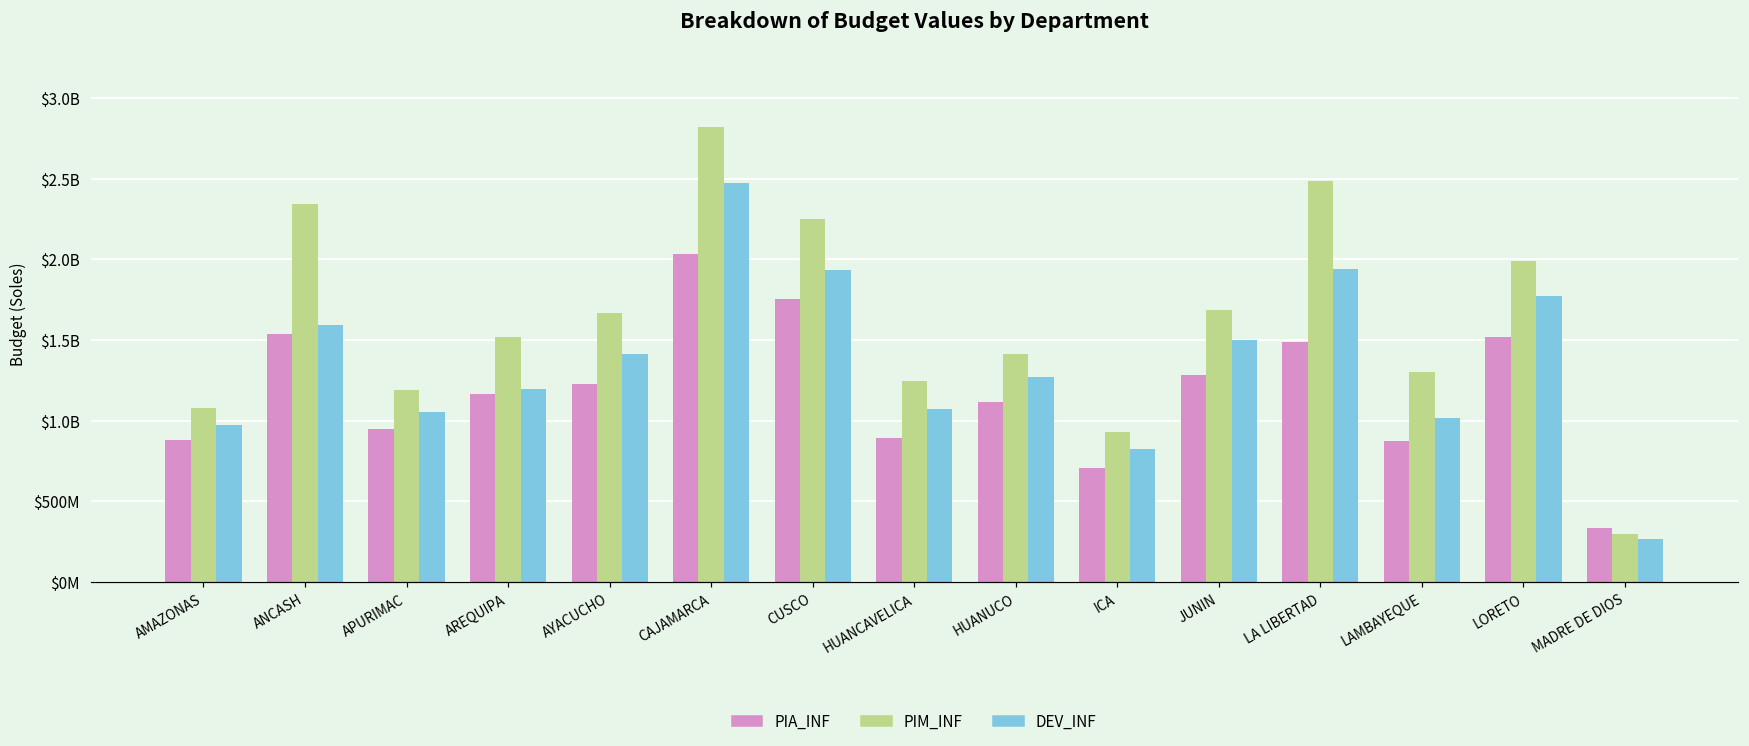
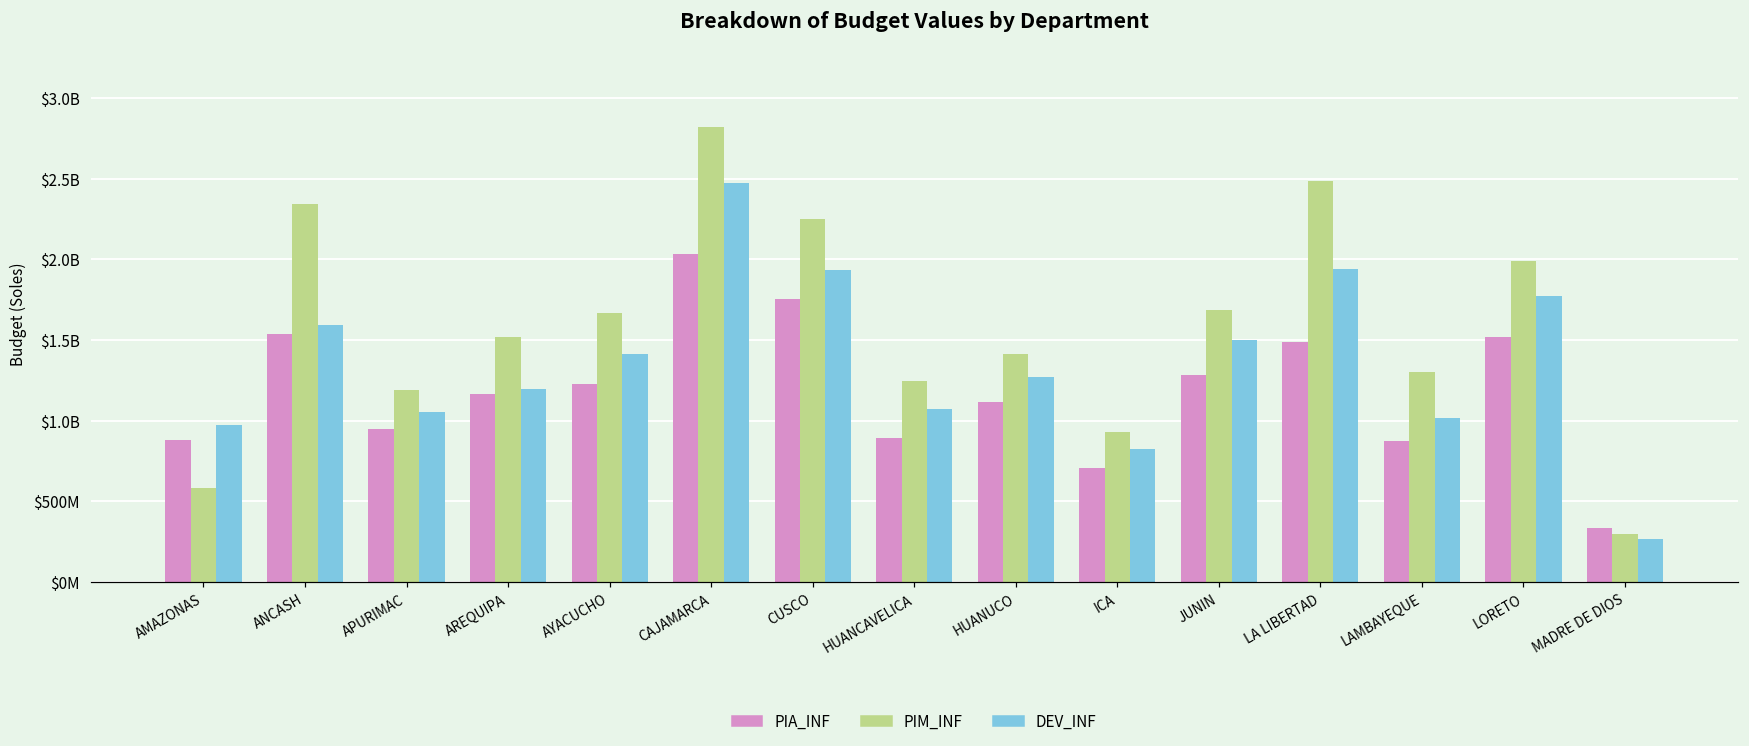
  {
    "PIA_INF": {
      "AMAZONAS": "$880000000",
      "ANCASH": "$1540000000",
      "APURIMAC": "$950000000",
      "AREQUIPA": "$1160000000",
      "AYACUCHO": "$1230000000",
      "CAJAMARCA": "$2030000000",
      "CUSCO": "$1750000000",
      "HUANCAVELICA": "$890000000",
      "HUANUCO": "$1120000000",
      "ICA": "$710000000",
      "JUNIN": "$1290000000",
      "LA LIBERTAD": "$1490000000",
      "LAMBAYEQUE": "$870000000",
      "LORETO": "$1520000000",
      "MADRE DE DIOS": "$330000000"
    },
    "PIM_INF": {
-     "AMAZONAS": "$1080000000",
+     "AMAZONAS": "$580000000",
      "ANCASH": "$2340000000",
      "APURIMAC": "$1190000000",
      "AREQUIPA": "$1520000000",
      "AYACUCHO": "$1670000000",
      "CAJAMARCA": "$2820000000",
      "CUSCO": "$2250000000",
      "HUANCAVELICA": "$1250000000",
      "HUANUCO": "$1410000000",
      "ICA": "$930000000",
      "JUNIN": "$1690000000",
      "LA LIBERTAD": "$2490000000",
      "LAMBAYEQUE": "$1300000000",
      "LORETO": "$1990000000",
      "MADRE DE DIOS": "$290000000"
    },
    "DEV_INF": {
      "AMAZONAS": "$970000000",
      "ANCASH": "$1590000000",
      "APURIMAC": "$1050000000",
      "AREQUIPA": "$1200000000",
      "AYACUCHO": "$1410000000",
      "CAJAMARCA": "$2470000000",
      "CUSCO": "$1940000000",
      "HUANCAVELICA": "$1070000000",
      "HUANUCO": "$1270000000",
      "ICA": "$830000000",
      "JUNIN": "$1500000000",
      "LA LIBERTAD": "$1940000000",
      "LAMBAYEQUE": "$1020000000",
      "LORETO": "$1770000000",
      "MADRE DE DIOS": "$260000000"
    }
  }
